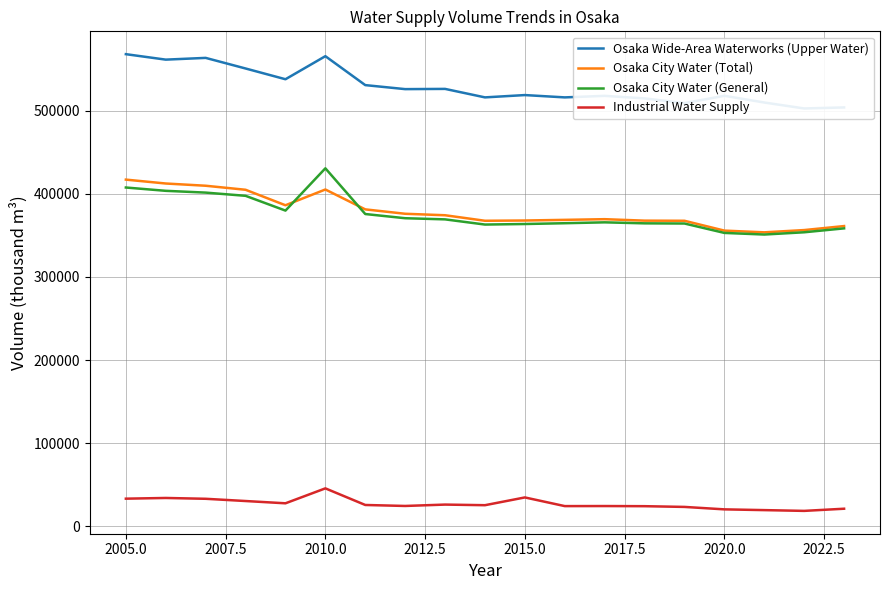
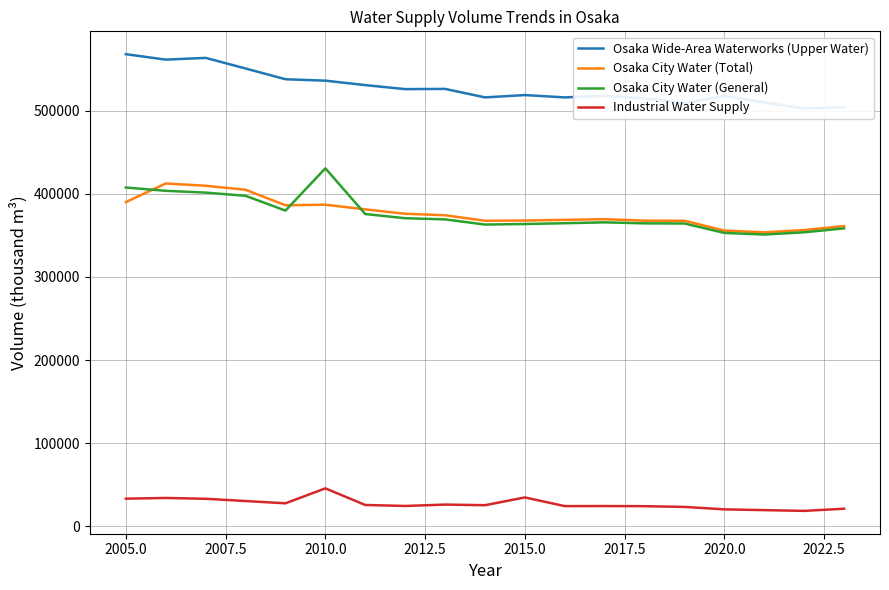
  {
    "Osaka Wide-Area Waterworks (Upper Water)": {
      "2005.0": 570000,
-     "2010.0": 570000,
+     "2010.0": 540000,
      "2015.0": 520000
    },
    "Osaka City Water (Total)": {
-     "2005.0": 420000,
-     "2010.0": 410000,
+     "2005.0": 390000,
+     "2010.0": 390000,
      "2015.0": 370000
    },
    "Osaka City Water (General)": {
      "2005.0": 410000,
      "2010.0": 430000,
      "2015.0": 360000
    },
    "Industrial Water Supply": {
      "2005.0": 30000,
      "2010.0": 50000,
      "2015.0": 30000,
      "2020.0": 20000
    }
  }
